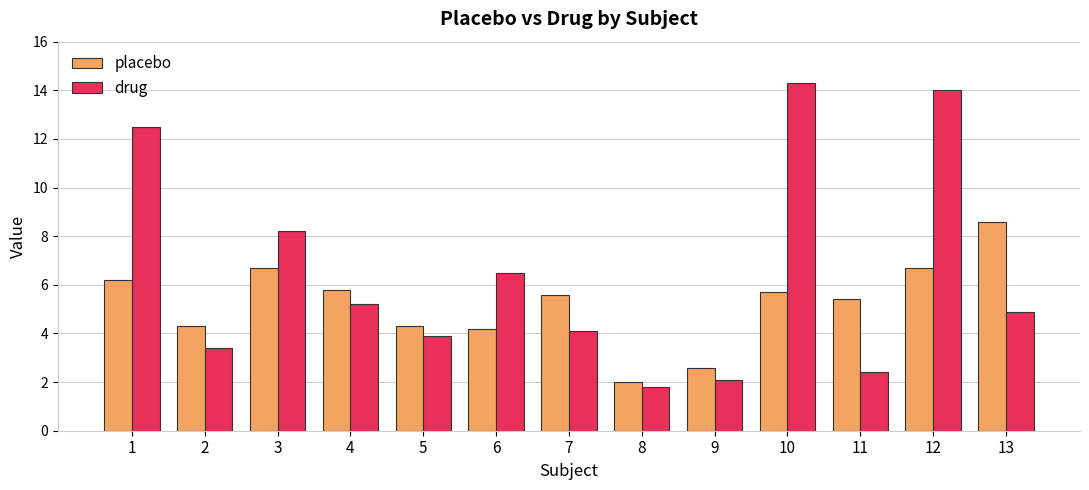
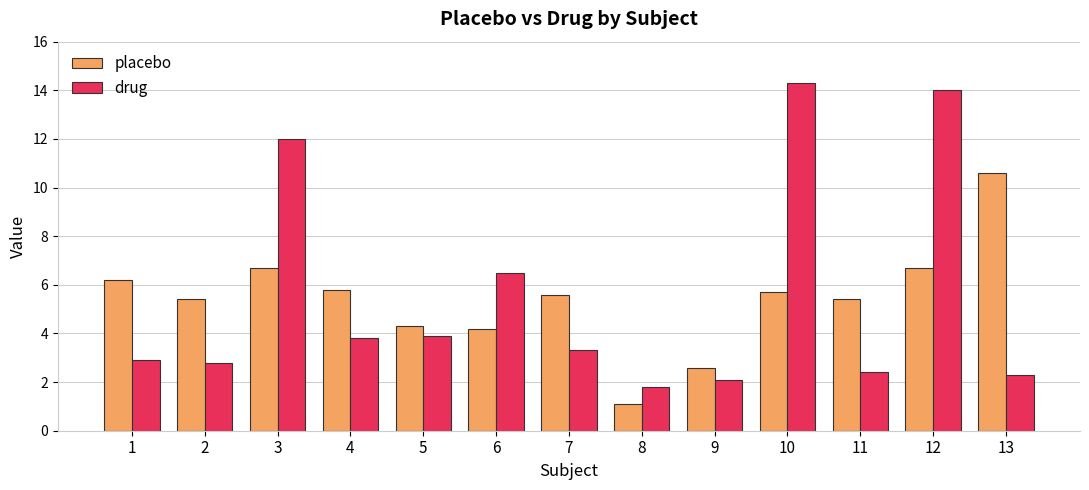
  {
    "placebo": {
      "1": 6.2,
-     "2": 4.3,
+     "2": 5.4,
      "3": 6.7,
      "4": 5.8,
      "5": 4.3,
      "6": 4.2,
      "7": 5.6,
-     "8": 2.0,
+     "8": 1.1,
      "9": 2.6,
      "10": 5.7,
      "11": 5.4,
      "12": 6.7,
-     "13": 8.6
+     "13": 10.6
    },
    "drug": {
-     "1": 12.5,
-     "2": 3.4,
-     "3": 8.2,
-     "4": 5.2,
+     "1": 2.9,
+     "2": 2.8,
+     "3": 12.0,
+     "4": 3.8,
      "5": 3.9,
      "6": 6.5,
-     "7": 4.1,
+     "7": 3.3,
      "8": 1.8,
      "9": 2.1,
      "10": 14.3,
      "11": 2.4,
      "12": 14.0,
-     "13": 4.9
+     "13": 2.3
    }
  }
